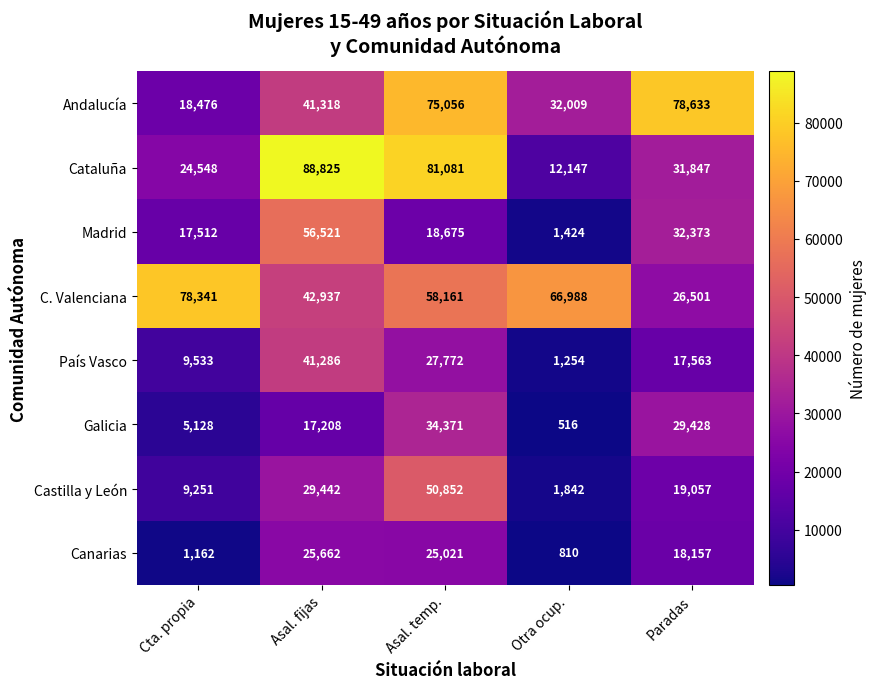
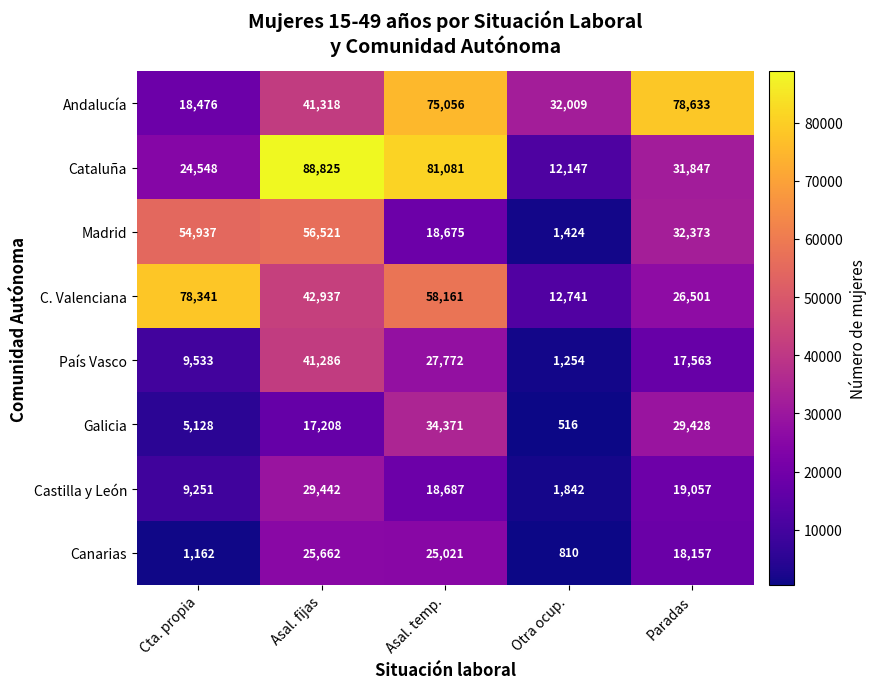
  {
    "Andalucía": {
      "Cta. propia": "18,476",
      "Asal. fijas": "41,318",
      "Asal. temp.": "75,056",
      "Otra ocup.": "32,009",
      "Paradas": "78,633"
    },
    "Cataluña": {
      "Cta. propia": "24,548",
      "Asal. fijas": "88,825",
      "Asal. temp.": "81,081",
      "Otra ocup.": "12,147",
      "Paradas": "31,847"
    },
    "Madrid": {
-     "Cta. propia": "17,512",
+     "Cta. propia": "54,937",
      "Asal. fijas": "56,521",
      "Asal. temp.": "18,675",
      "Otra ocup.": "1,424",
      "Paradas": "32,373"
    },
    "C. Valenciana": {
      "Cta. propia": "78,341",
      "Asal. fijas": "42,937",
      "Asal. temp.": "58,161",
-     "Otra ocup.": "66,988",
+     "Otra ocup.": "12,741",
      "Paradas": "26,501"
    },
    "País Vasco": {
      "Cta. propia": "9,533",
      "Asal. fijas": "41,286",
      "Asal. temp.": "27,772",
      "Otra ocup.": "1,254",
      "Paradas": "17,563"
    },
    "Galicia": {
      "Cta. propia": "5,128",
      "Asal. fijas": "17,208",
      "Asal. temp.": "34,371",
      "Otra ocup.": "516",
      "Paradas": "29,428"
    },
    "Castilla y León": {
      "Cta. propia": "9,251",
      "Asal. fijas": "29,442",
-     "Asal. temp.": "50,852",
+     "Asal. temp.": "18,687",
      "Otra ocup.": "1,842",
      "Paradas": "19,057"
    },
    "Canarias": {
      "Cta. propia": "1,162",
      "Asal. fijas": "25,662",
      "Asal. temp.": "25,021",
      "Otra ocup.": "810",
      "Paradas": "18,157"
    }
  }
